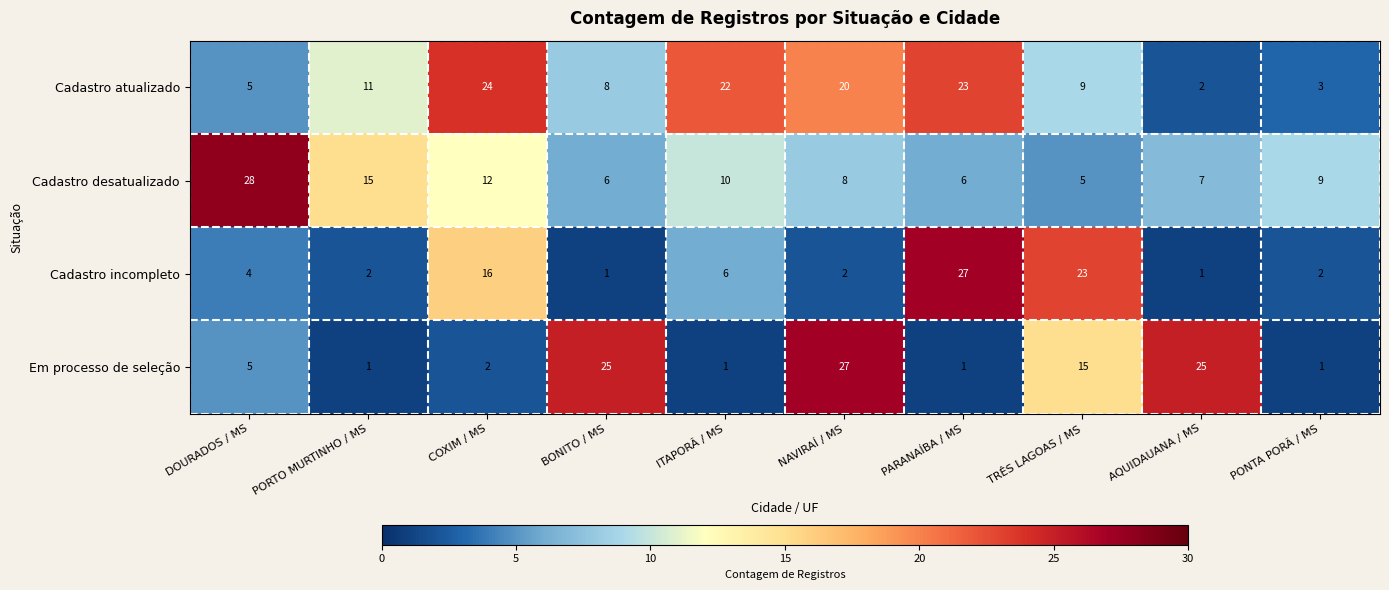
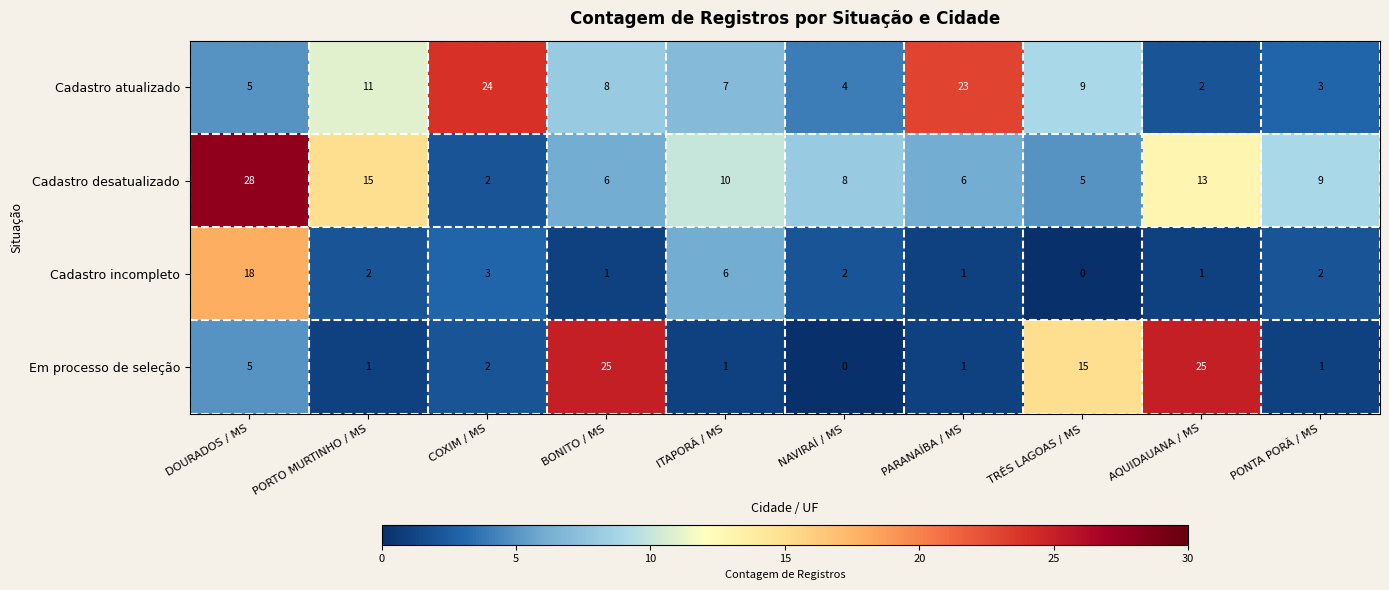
  {
    "Cadastro atualizado": {
      "DOURADOS / MS": 5,
      "PORTO MURTINHO / MS": 11,
      "COXIM / MS": 24,
      "BONITO / MS": 8,
-     "ITAPORÃ / MS": 22,
-     "NAVIRAÍ / MS": 20,
+     "ITAPORÃ / MS": 7,
+     "NAVIRAÍ / MS": 4,
      "PARANAÍBA / MS": 23,
      "TRÊS LAGOAS / MS": 9,
      "AQUIDAUANA / MS": 2,
      "PONTA PORÃ / MS": 3
    },
    "Cadastro desatualizado": {
      "DOURADOS / MS": 28,
      "PORTO MURTINHO / MS": 15,
-     "COXIM / MS": 12,
+     "COXIM / MS": 2,
      "BONITO / MS": 6,
      "ITAPORÃ / MS": 10,
      "NAVIRAÍ / MS": 8,
      "PARANAÍBA / MS": 6,
      "TRÊS LAGOAS / MS": 5,
-     "AQUIDAUANA / MS": 7,
+     "AQUIDAUANA / MS": 13,
      "PONTA PORÃ / MS": 9
    },
    "Cadastro incompleto": {
-     "DOURADOS / MS": 4,
+     "DOURADOS / MS": 18,
      "PORTO MURTINHO / MS": 2,
-     "COXIM / MS": 16,
+     "COXIM / MS": 3,
      "BONITO / MS": 1,
      "ITAPORÃ / MS": 6,
      "NAVIRAÍ / MS": 2,
-     "PARANAÍBA / MS": 27,
-     "TRÊS LAGOAS / MS": 23,
+     "PARANAÍBA / MS": 1,
+     "TRÊS LAGOAS / MS": 0,
      "AQUIDAUANA / MS": 1,
      "PONTA PORÃ / MS": 2
    },
    "Em processo de seleção": {
      "DOURADOS / MS": 5,
      "PORTO MURTINHO / MS": 1,
      "COXIM / MS": 2,
      "BONITO / MS": 25,
      "ITAPORÃ / MS": 1,
-     "NAVIRAÍ / MS": 27,
+     "NAVIRAÍ / MS": 0,
      "PARANAÍBA / MS": 1,
      "TRÊS LAGOAS / MS": 15,
      "AQUIDAUANA / MS": 25,
      "PONTA PORÃ / MS": 1
    }
  }
